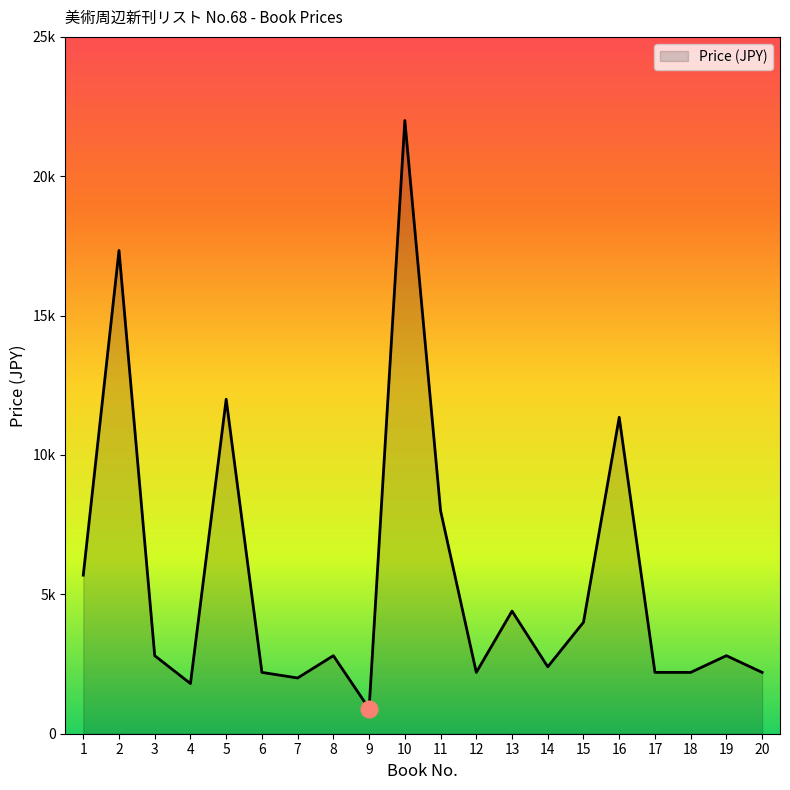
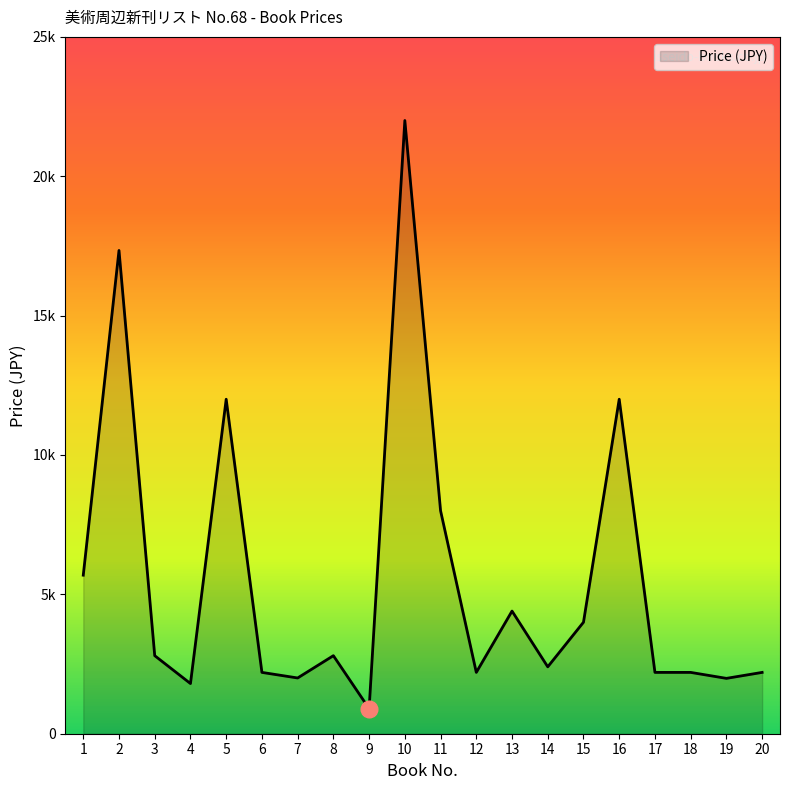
  {
    "Price (JPY)": {
      "1": 5700,
      "2": 17300,
      "3": 2800,
      "4": 1800,
      "5": 12000,
      "6": 2200,
      "7": 2000,
      "8": 2800,
      "10": 22000,
      "11": 8000,
      "12": 2200,
      "13": 4400,
      "14": 2400,
      "15": 4000,
-     "16": 11400,
+     "16": 12000,
      "17": 2200,
      "18": 2200,
-     "19": 2800,
+     "19": 2000,
      "20": 2200
    }
  }
